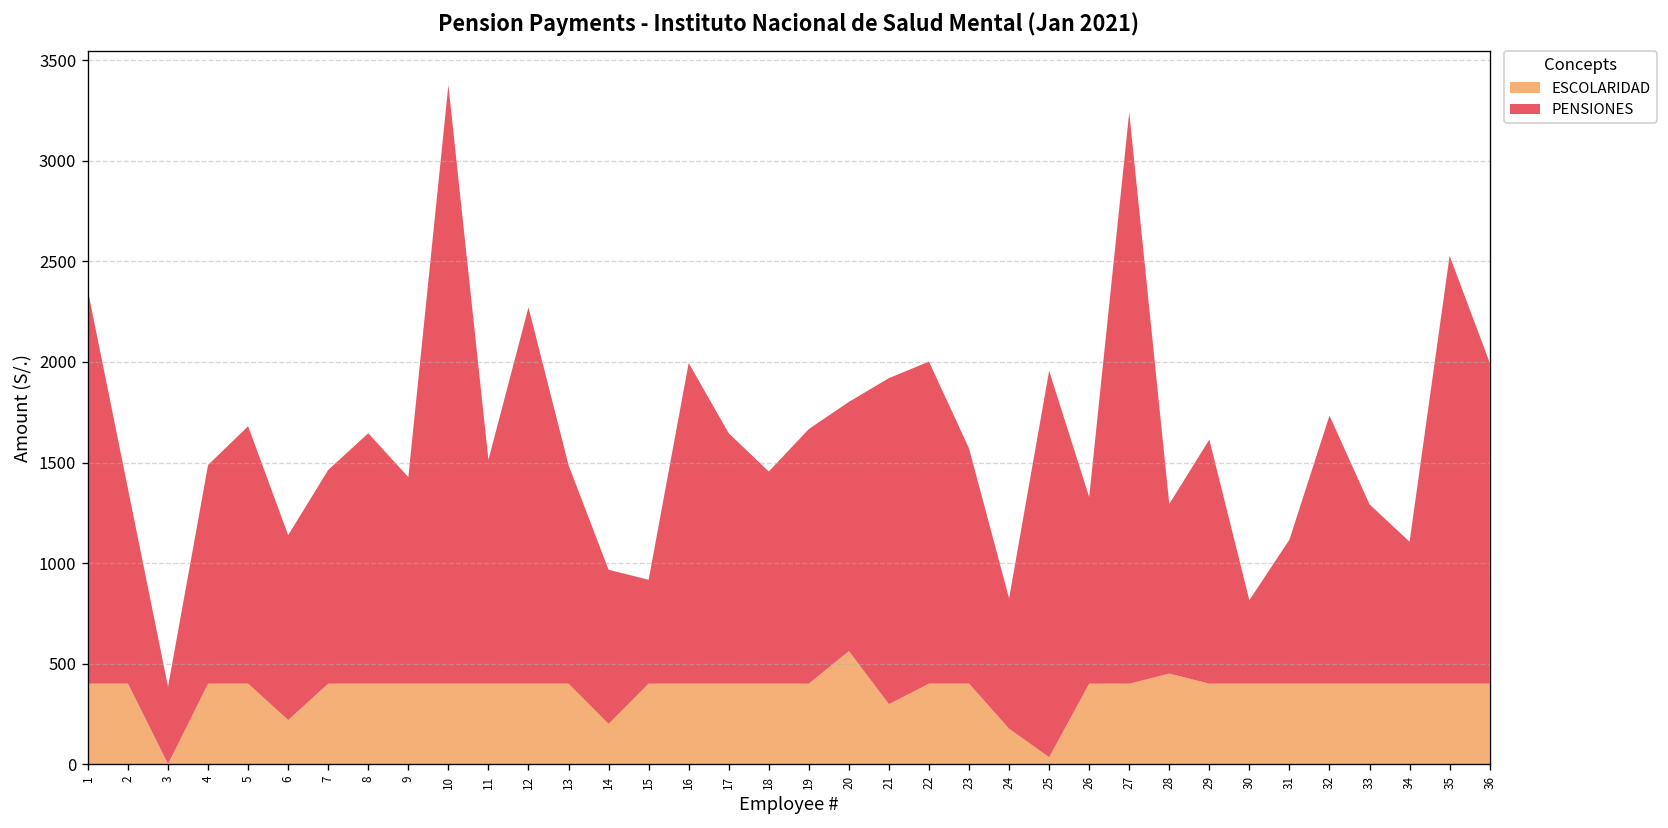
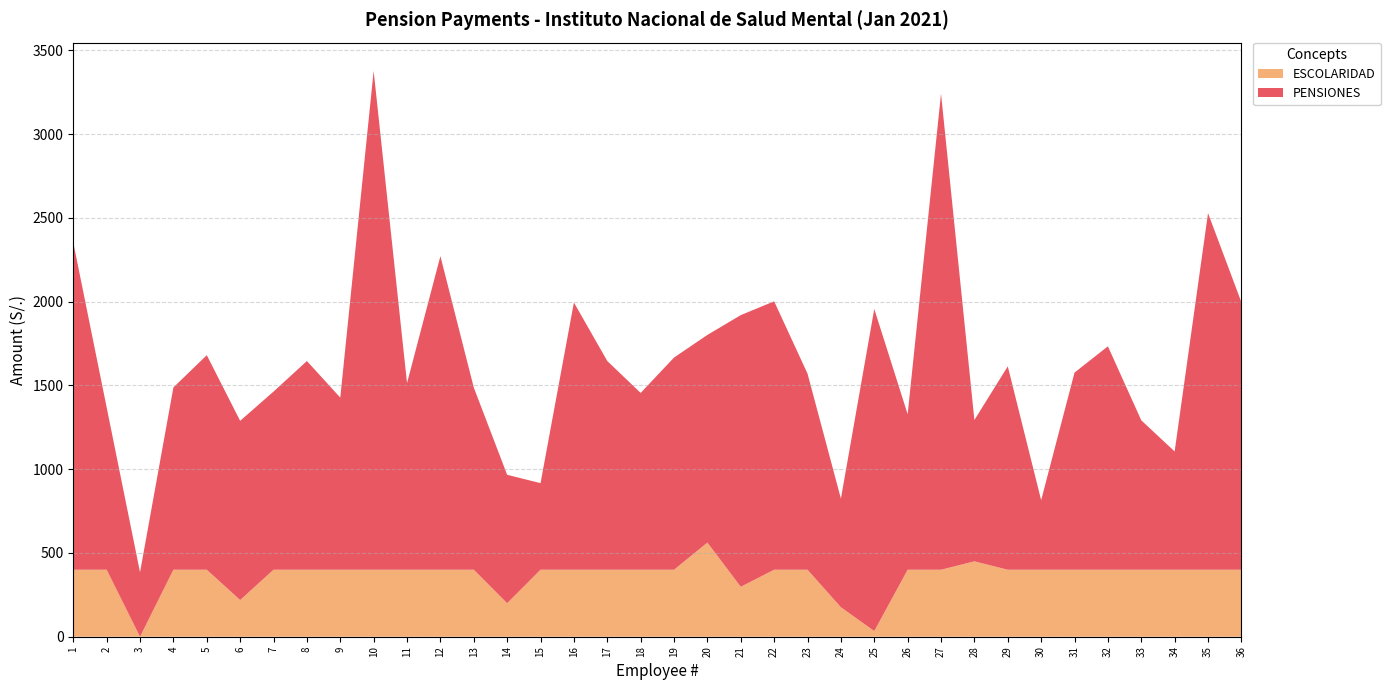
  {
    "ESCOLARIDAD": {
      "1": 400,
      "2": 400,
      "3": 0,
      "4": 400,
      "5": 400,
      "6": 220,
      "7": 400,
      "8": 400,
      "9": 400,
      "10": 400,
      "11": 400,
      "12": 400,
      "13": 400,
      "14": 200,
      "15": 400,
      "16": 400,
      "17": 400,
      "18": 400,
      "19": 400,
      "20": 560,
      "21": 300,
      "22": 400,
      "23": 400,
      "24": 180,
      "25": 30,
      "26": 400,
      "27": 400,
      "28": 450,
      "29": 400,
      "30": 400,
      "31": 400,
      "32": 400,
      "33": 400,
      "34": 400,
      "35": 400,
      "36": 400
    },
    "PENSIONES": {
      "1": 1950,
      "2": 970,
      "3": 380,
      "4": 1090,
      "5": 1280,
-     "6": 920,
+     "6": 1070,
      "7": 1060,
      "8": 1250,
      "9": 1030,
      "10": 2980,
      "11": 1110,
      "12": 1870,
      "13": 1090,
      "14": 770,
      "15": 520,
      "16": 1600,
      "17": 1250,
      "18": 1060,
      "19": 1270,
      "20": 1240,
      "21": 1620,
      "22": 1600,
      "23": 1170,
      "24": 650,
      "25": 1920,
      "26": 930,
      "27": 2840,
      "28": 840,
      "29": 1210,
      "30": 420,
-     "31": 720,
+     "31": 1180,
      "32": 1330,
      "33": 890,
      "34": 710,
      "35": 2130,
      "36": 1600
    }
  }
